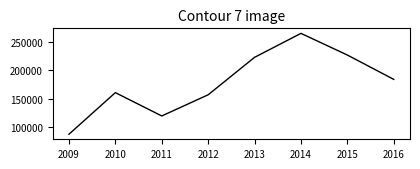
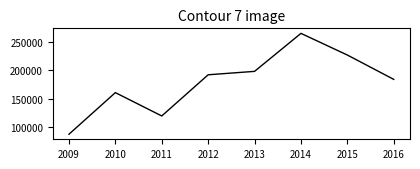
  {
    "2009": 90000,
    "2010": 160000,
    "2011": 120000,
-   "2012": 160000,
-   "2013": 220000,
+   "2012": 190000,
+   "2013": 200000,
    "2014": 260000,
    "2015": 230000,
    "2016": 180000
  }
